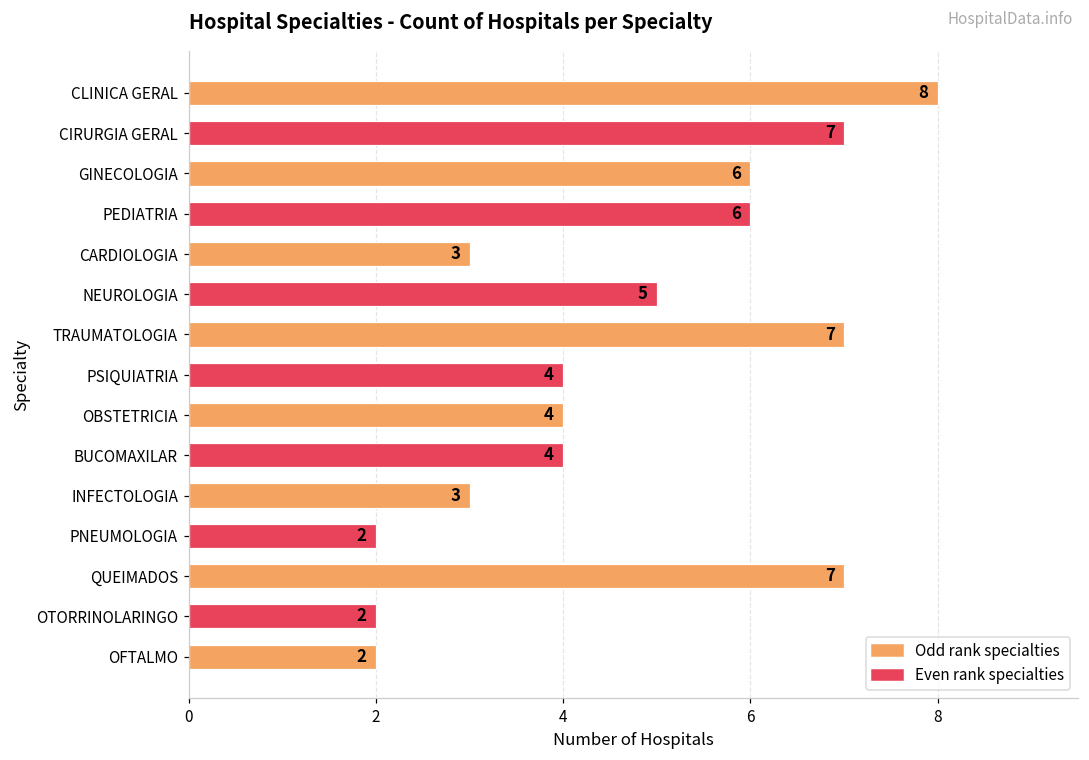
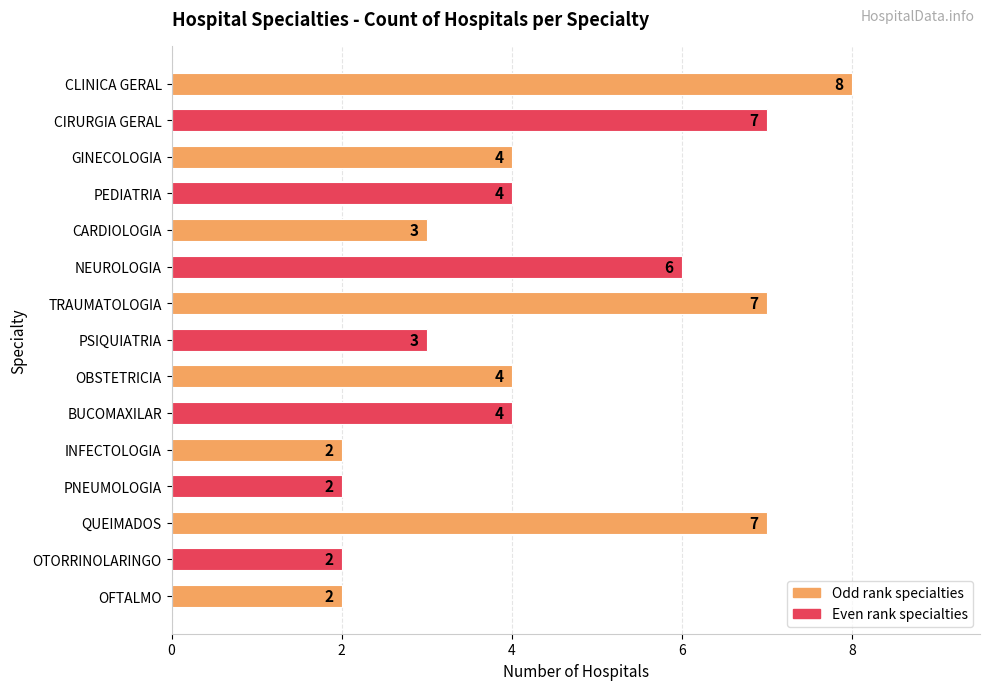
  {
    "CLINICA GERAL": 8,
    "CIRURGIA GERAL": 7,
-   "GINECOLOGIA": 6,
-   "PEDIATRIA": 6,
+   "GINECOLOGIA": 4,
+   "PEDIATRIA": 4,
    "CARDIOLOGIA": 3,
-   "NEUROLOGIA": 5,
+   "NEUROLOGIA": 6,
    "TRAUMATOLOGIA": 7,
-   "PSIQUIATRIA": 4,
+   "PSIQUIATRIA": 3,
    "OBSTETRICIA": 4,
    "BUCOMAXILAR": 4,
-   "INFECTOLOGIA": 3,
+   "INFECTOLOGIA": 2,
    "PNEUMOLOGIA": 2,
    "QUEIMADOS": 7,
    "OTORRINOLARINGO": 2,
    "OFTALMO": 2
  }
